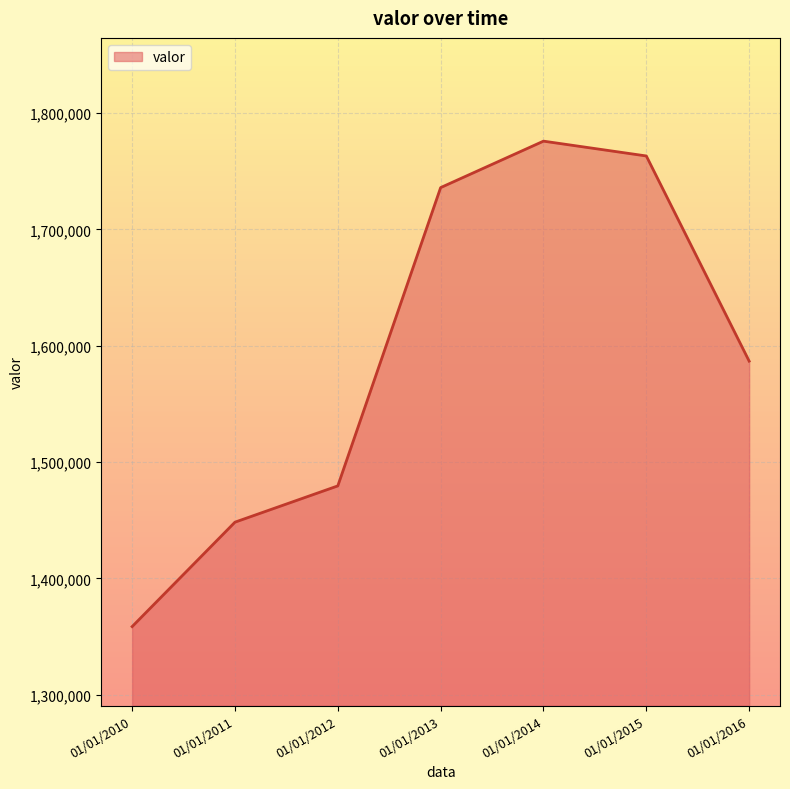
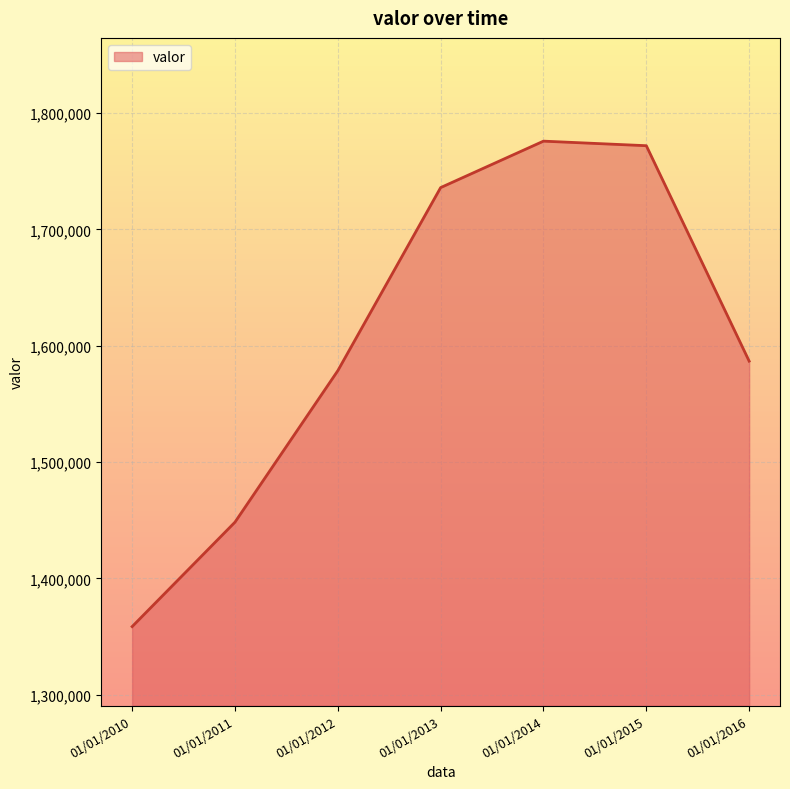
  {
    "01/01/2010": "1,359,000",
    "01/01/2011": "1,448,000",
-   "01/01/2012": "1,480,000",
+   "01/01/2012": "1,579,000",
    "01/01/2013": "1,736,000",
    "01/01/2014": "1,776,000",
-   "01/01/2015": "1,763,000",
+   "01/01/2015": "1,772,000",
    "01/01/2016": "1,587,000"
  }
